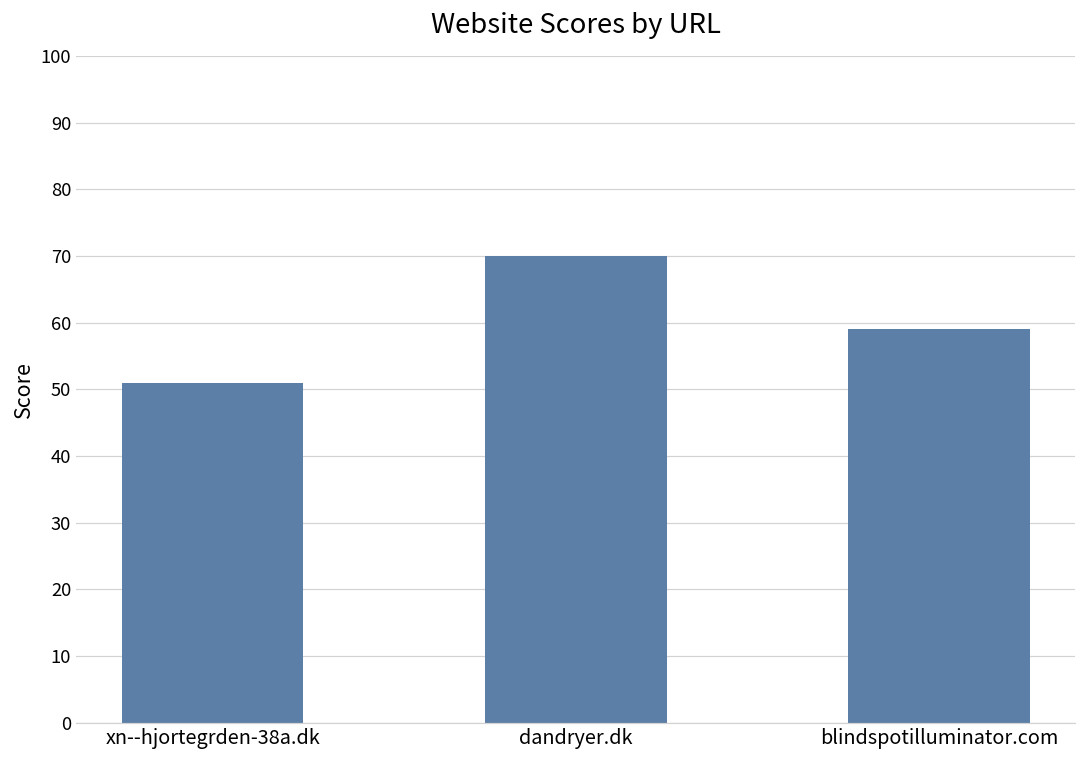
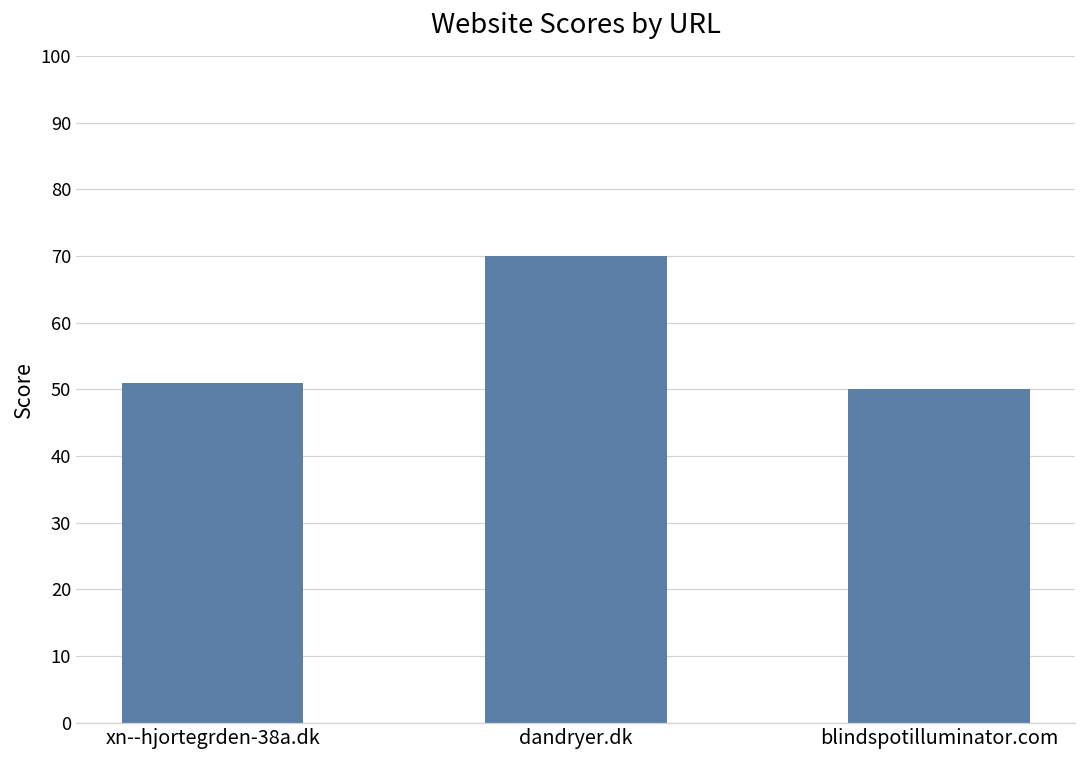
  {
    "xn--hjortegrden-38a.dk": 51,
    "dandryer.dk": 70,
-   "blindspotilluminator.com": 59
+   "blindspotilluminator.com": 50
  }
